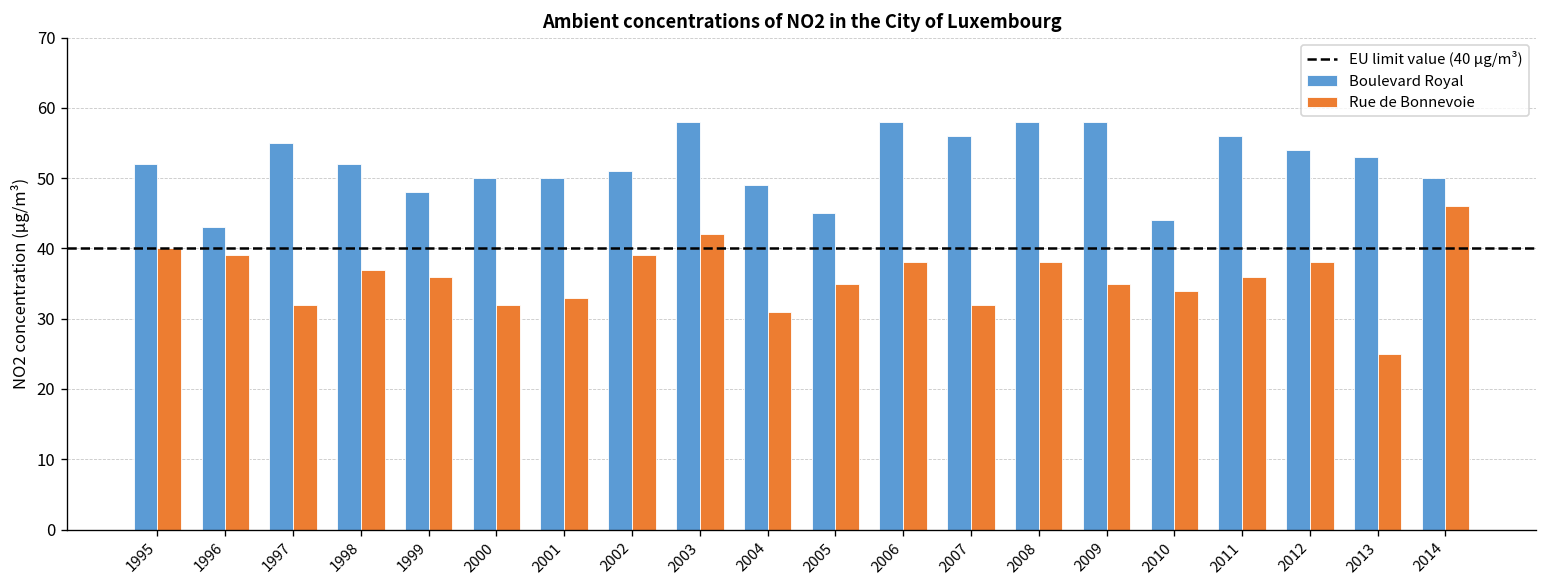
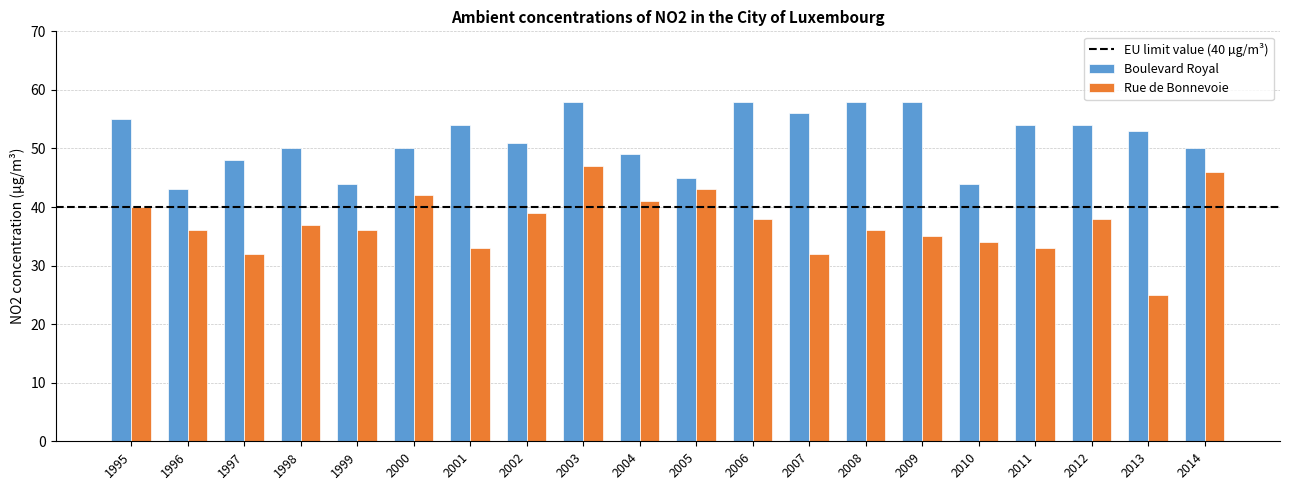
  {
    "Boulevard Royal": {
-     "1995": 52,
+     "1995": 55,
      "1996": 43,
-     "1997": 55,
-     "1998": 52,
-     "1999": 48,
+     "1997": 48,
+     "1998": 50,
+     "1999": 44,
      "2000": 50,
-     "2001": 50,
+     "2001": 54,
      "2002": 51,
      "2003": 58,
      "2004": 49,
      "2005": 45,
      "2006": 58,
      "2007": 56,
      "2008": 58,
      "2009": 58,
      "2010": 44,
-     "2011": 56,
+     "2011": 54,
      "2012": 54,
      "2013": 53,
      "2014": 50
    },
    "Rue de Bonnevoie": {
      "1995": 40,
-     "1996": 39,
+     "1996": 36,
      "1997": 32,
      "1998": 37,
      "1999": 36,
-     "2000": 32,
+     "2000": 42,
      "2001": 33,
      "2002": 39,
-     "2003": 42,
-     "2004": 31,
-     "2005": 35,
+     "2003": 47,
+     "2004": 41,
+     "2005": 43,
      "2006": 38,
      "2007": 32,
-     "2008": 38,
+     "2008": 36,
      "2009": 35,
      "2010": 34,
-     "2011": 36,
+     "2011": 33,
      "2012": 38,
      "2013": 25,
      "2014": 46
    }
  }
